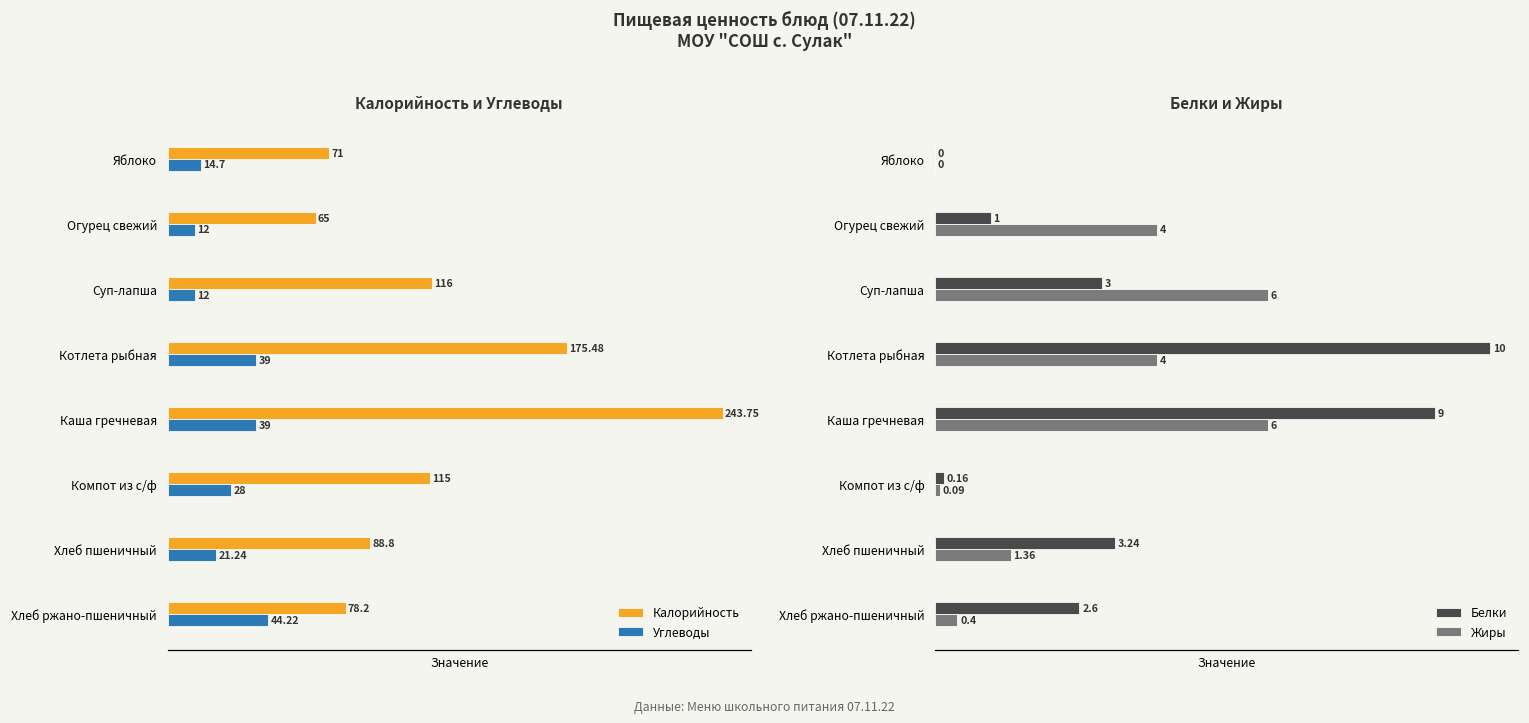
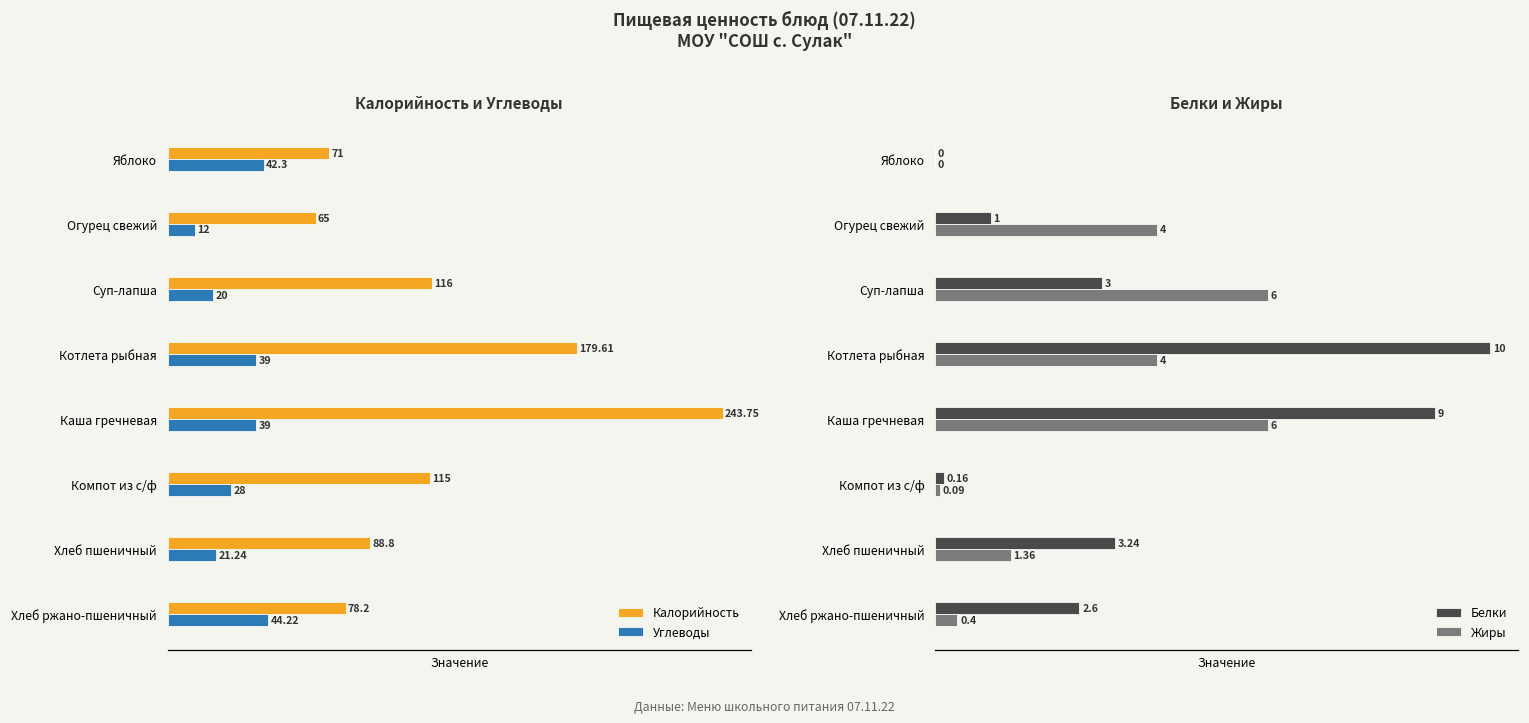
  {
    "Калорийность и Углеводы": {
      "Калорийность": {
        "Яблоко": 71,
        "Огурец свежий": 65,
        "Суп-лапша": 116,
-       "Котлета рыбная": 175.48,
+       "Котлета рыбная": 179.61,
        "Каша гречневая": 243.75,
        "Компот из с/ф": 115,
        "Хлеб пшеничный": 88.8,
        "Хлеб ржано-пшеничный": 78.2
      },
      "Углеводы": {
-       "Яблоко": 14.7,
+       "Яблоко": 42.3,
        "Огурец свежий": 12,
-       "Суп-лапша": 12,
+       "Суп-лапша": 20,
        "Котлета рыбная": 39,
        "Каша гречневая": 39,
        "Компот из с/ф": 28,
        "Хлеб пшеничный": 21.24,
        "Хлеб ржано-пшеничный": 44.22
      }
    },
    "Белки и Жиры": {
      "Белки": {
        "Яблоко": 0,
        "Огурец свежий": 1,
        "Суп-лапша": 3,
        "Котлета рыбная": 10,
        "Каша гречневая": 9,
        "Компот из с/ф": 0.16,
        "Хлеб пшеничный": 3.24,
        "Хлеб ржано-пшеничный": 2.6
      },
      "Жиры": {
        "Яблоко": 0,
        "Огурец свежий": 4,
        "Суп-лапша": 6,
        "Котлета рыбная": 4,
        "Каша гречневая": 6,
        "Компот из с/ф": 0.09,
        "Хлеб пшеничный": 1.36,
        "Хлеб ржано-пшеничный": 0.4
      }
    }
  }
